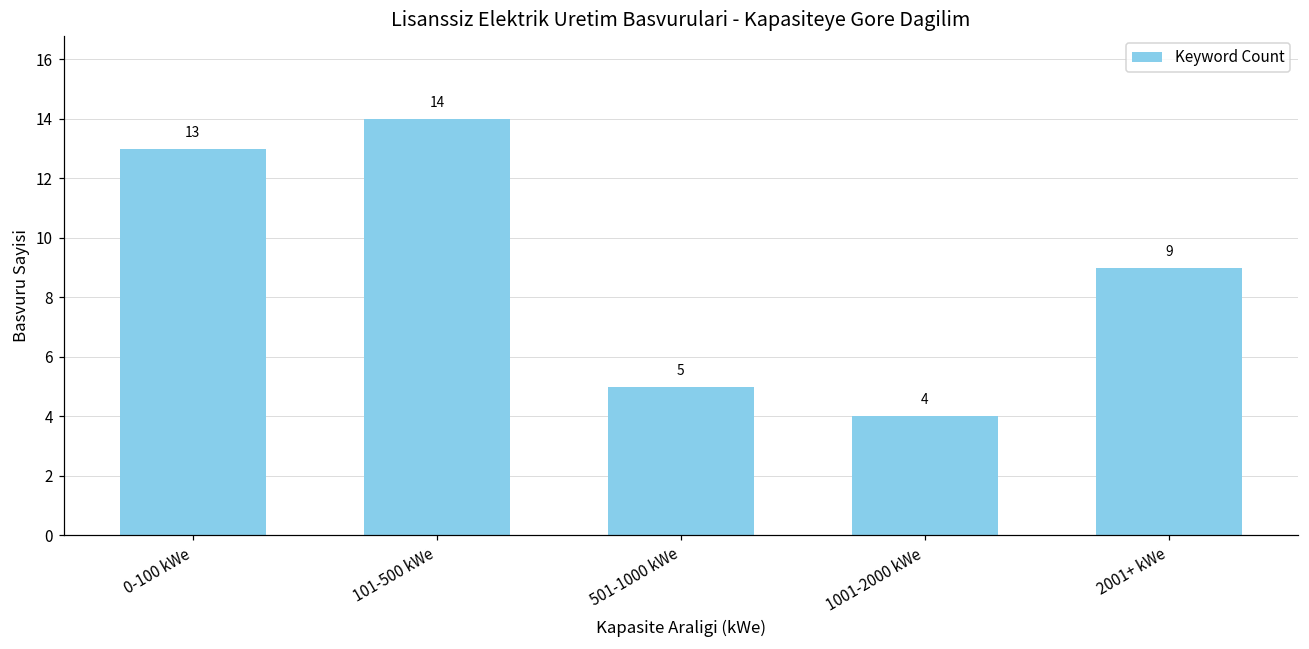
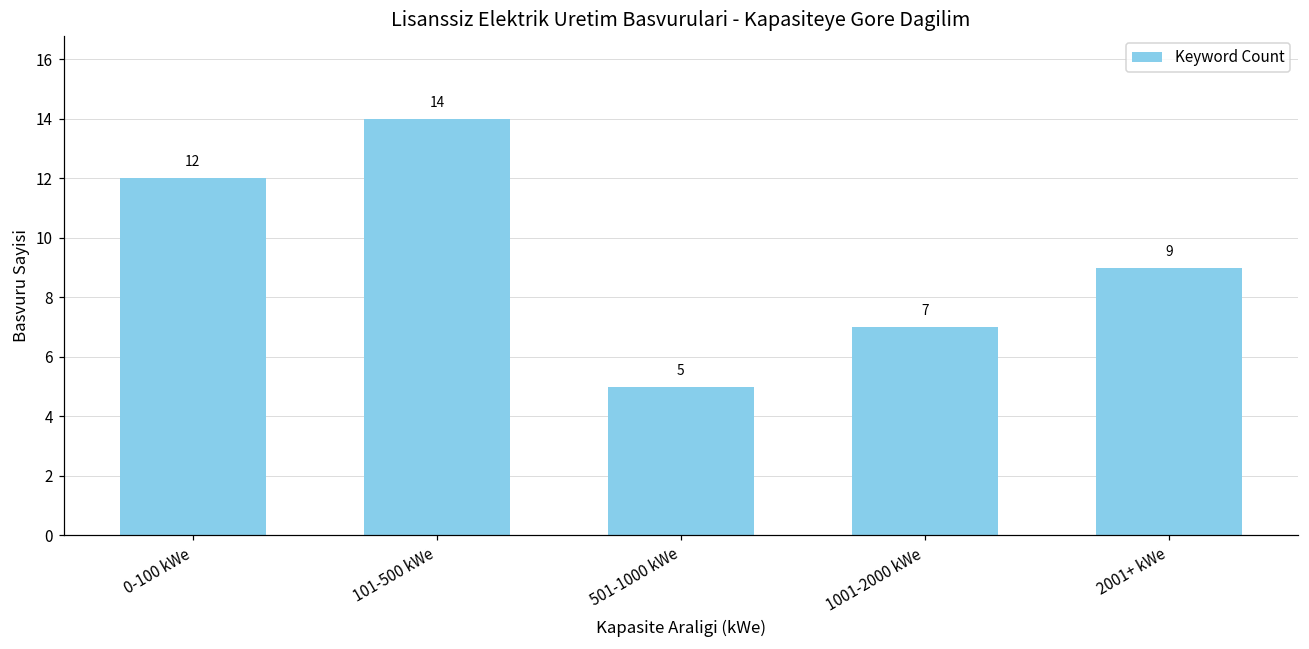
  {
-   "0-100 kWe": 13,
+   "0-100 kWe": 12,
    "101-500 kWe": 14,
    "501-1000 kWe": 5,
-   "1001-2000 kWe": 4,
+   "1001-2000 kWe": 7,
    "2001+ kWe": 9
  }
